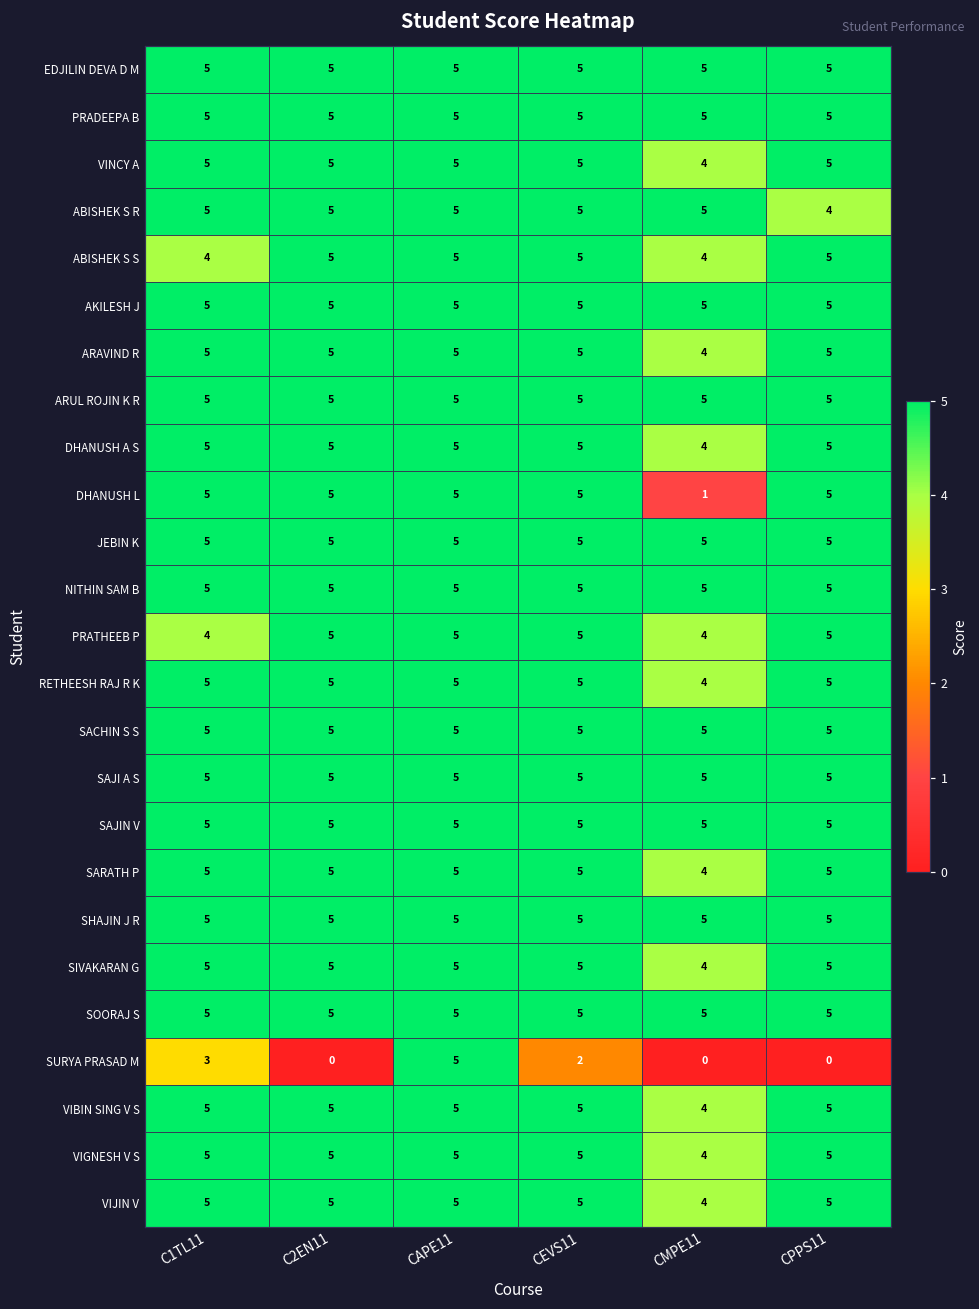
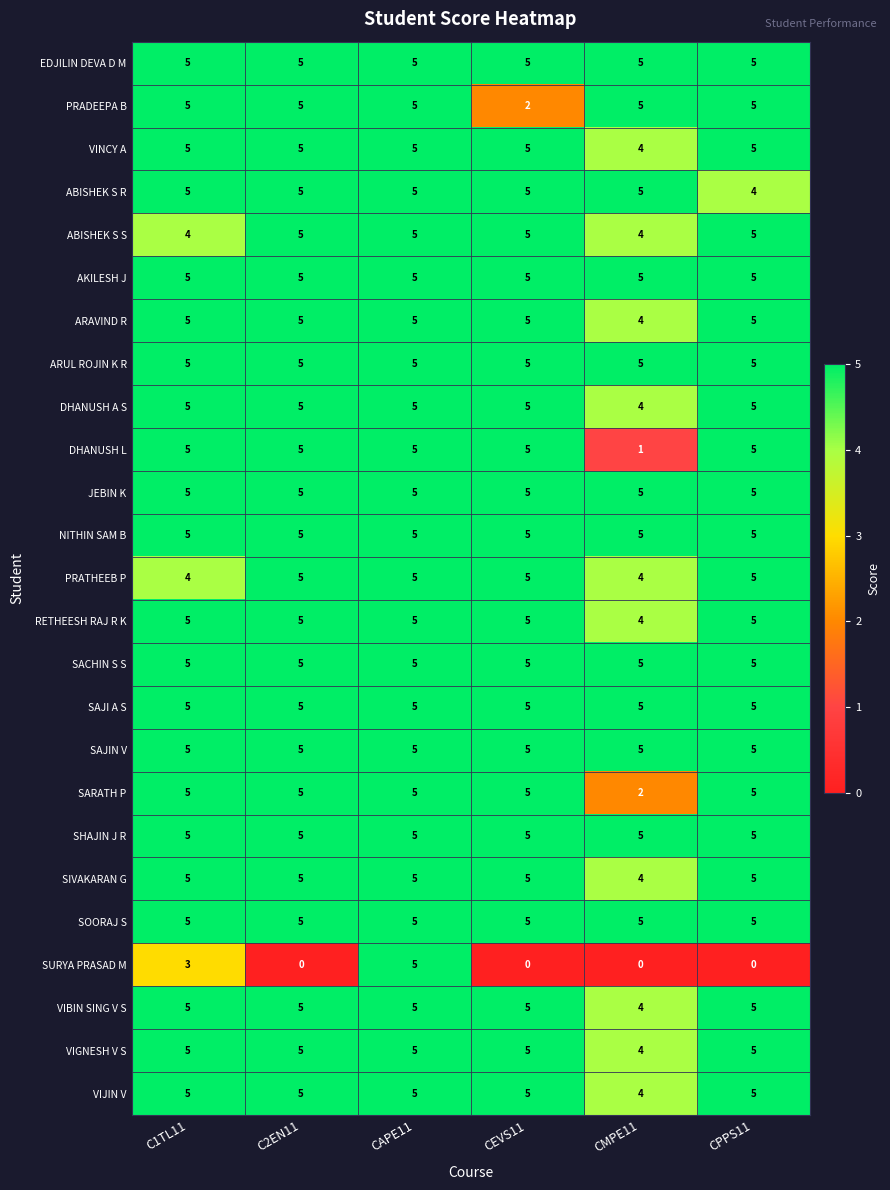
  {
    "EDJILIN DEVA D M": {
      "C1TL11": 5,
      "C2EN11": 5,
      "CAPE11": 5,
      "CEVS11": 5,
      "CMPE11": 5,
      "CPPS11": 5
    },
    "PRADEEPA B": {
      "C1TL11": 5,
      "C2EN11": 5,
      "CAPE11": 5,
-     "CEVS11": 5,
+     "CEVS11": 2,
      "CMPE11": 5,
      "CPPS11": 5
    },
    "VINCY A": {
      "C1TL11": 5,
      "C2EN11": 5,
      "CAPE11": 5,
      "CEVS11": 5,
      "CMPE11": 4,
      "CPPS11": 5
    },
    "ABISHEK S R": {
      "C1TL11": 5,
      "C2EN11": 5,
      "CAPE11": 5,
      "CEVS11": 5,
      "CMPE11": 5,
      "CPPS11": 4
    },
    "ABISHEK S S": {
      "C1TL11": 4,
      "C2EN11": 5,
      "CAPE11": 5,
      "CEVS11": 5,
      "CMPE11": 4,
      "CPPS11": 5
    },
    "AKILESH J": {
      "C1TL11": 5,
      "C2EN11": 5,
      "CAPE11": 5,
      "CEVS11": 5,
      "CMPE11": 5,
      "CPPS11": 5
    },
    "ARAVIND R": {
      "C1TL11": 5,
      "C2EN11": 5,
      "CAPE11": 5,
      "CEVS11": 5,
      "CMPE11": 4,
      "CPPS11": 5
    },
    "ARUL ROJIN K R": {
      "C1TL11": 5,
      "C2EN11": 5,
      "CAPE11": 5,
      "CEVS11": 5,
      "CMPE11": 5,
      "CPPS11": 5
    },
    "DHANUSH A S": {
      "C1TL11": 5,
      "C2EN11": 5,
      "CAPE11": 5,
      "CEVS11": 5,
      "CMPE11": 4,
      "CPPS11": 5
    },
    "DHANUSH L": {
      "C1TL11": 5,
      "C2EN11": 5,
      "CAPE11": 5,
      "CEVS11": 5,
      "CMPE11": 1,
      "CPPS11": 5
    },
    "JEBIN K": {
      "C1TL11": 5,
      "C2EN11": 5,
      "CAPE11": 5,
      "CEVS11": 5,
      "CMPE11": 5,
      "CPPS11": 5
    },
    "NITHIN SAM B": {
      "C1TL11": 5,
      "C2EN11": 5,
      "CAPE11": 5,
      "CEVS11": 5,
      "CMPE11": 5,
      "CPPS11": 5
    },
    "PRATHEEB P": {
      "C1TL11": 4,
      "C2EN11": 5,
      "CAPE11": 5,
      "CEVS11": 5,
      "CMPE11": 4,
      "CPPS11": 5
    },
    "RETHEESH RAJ R K": {
      "C1TL11": 5,
      "C2EN11": 5,
      "CAPE11": 5,
      "CEVS11": 5,
      "CMPE11": 4,
      "CPPS11": 5
    },
    "SACHIN S S": {
      "C1TL11": 5,
      "C2EN11": 5,
      "CAPE11": 5,
      "CEVS11": 5,
      "CMPE11": 5,
      "CPPS11": 5
    },
    "SAJI A S": {
      "C1TL11": 5,
      "C2EN11": 5,
      "CAPE11": 5,
      "CEVS11": 5,
      "CMPE11": 5,
      "CPPS11": 5
    },
    "SAJIN V": {
      "C1TL11": 5,
      "C2EN11": 5,
      "CAPE11": 5,
      "CEVS11": 5,
      "CMPE11": 5,
      "CPPS11": 5
    },
    "SARATH P": {
      "C1TL11": 5,
      "C2EN11": 5,
      "CAPE11": 5,
      "CEVS11": 5,
-     "CMPE11": 4,
+     "CMPE11": 2,
      "CPPS11": 5
    },
    "SHAJIN J R": {
      "C1TL11": 5,
      "C2EN11": 5,
      "CAPE11": 5,
      "CEVS11": 5,
      "CMPE11": 5,
      "CPPS11": 5
    },
    "SIVAKARAN G": {
      "C1TL11": 5,
      "C2EN11": 5,
      "CAPE11": 5,
      "CEVS11": 5,
      "CMPE11": 4,
      "CPPS11": 5
    },
    "SOORAJ S": {
      "C1TL11": 5,
      "C2EN11": 5,
      "CAPE11": 5,
      "CEVS11": 5,
      "CMPE11": 5,
      "CPPS11": 5
    },
    "SURYA PRASAD M": {
      "C1TL11": 3,
      "C2EN11": 0,
      "CAPE11": 5,
-     "CEVS11": 2,
+     "CEVS11": 0,
      "CMPE11": 0,
      "CPPS11": 0
    },
    "VIBIN SING V S": {
      "C1TL11": 5,
      "C2EN11": 5,
      "CAPE11": 5,
      "CEVS11": 5,
      "CMPE11": 4,
      "CPPS11": 5
    },
    "VIGNESH V S": {
      "C1TL11": 5,
      "C2EN11": 5,
      "CAPE11": 5,
      "CEVS11": 5,
      "CMPE11": 4,
      "CPPS11": 5
    },
    "VIJIN V": {
      "C1TL11": 5,
      "C2EN11": 5,
      "CAPE11": 5,
      "CEVS11": 5,
      "CMPE11": 4,
      "CPPS11": 5
    }
  }
